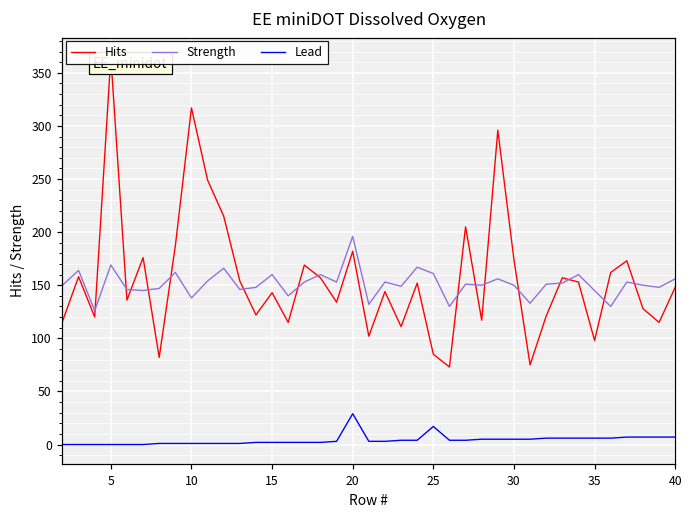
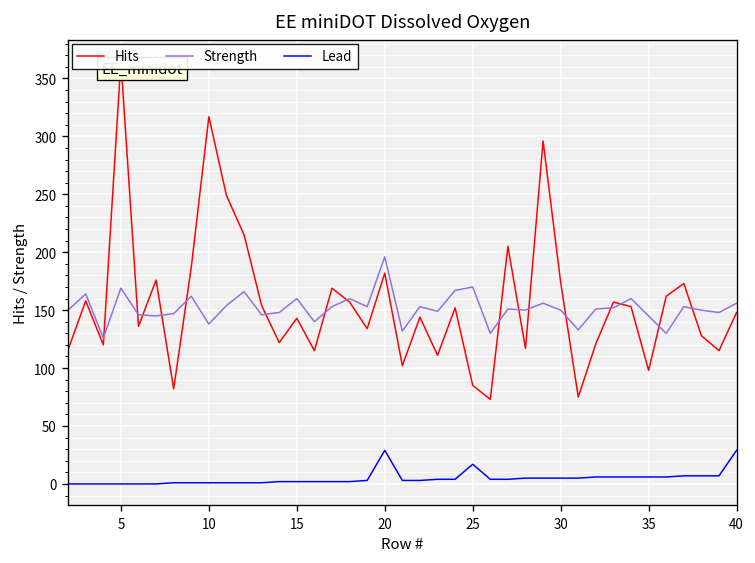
  {
    "Hits": {
      "10": 320,
      "15": 140,
      "20": 180,
      "25": 90,
      "30": 170,
      "35": 100,
      "40": 150
    },
    "Strength": {
      "5": 170,
      "10": 140,
      "15": 160,
      "20": 200,
-     "25": 160,
+     "25": 170,
      "30": 150,
      "35": 150,
      "40": 160
    },
    "Lead": {
      "5": 0,
      "10": 0,
      "15": 0,
      "20": 30,
      "25": 20,
      "30": 10,
      "35": 10,
-     "40": 10
+     "40": 30
    }
  }
